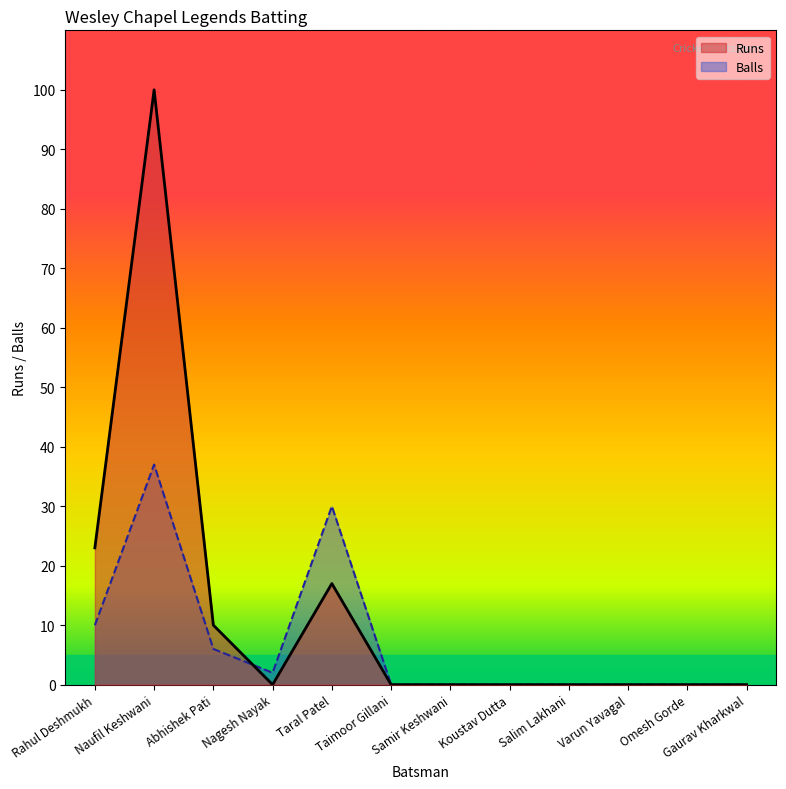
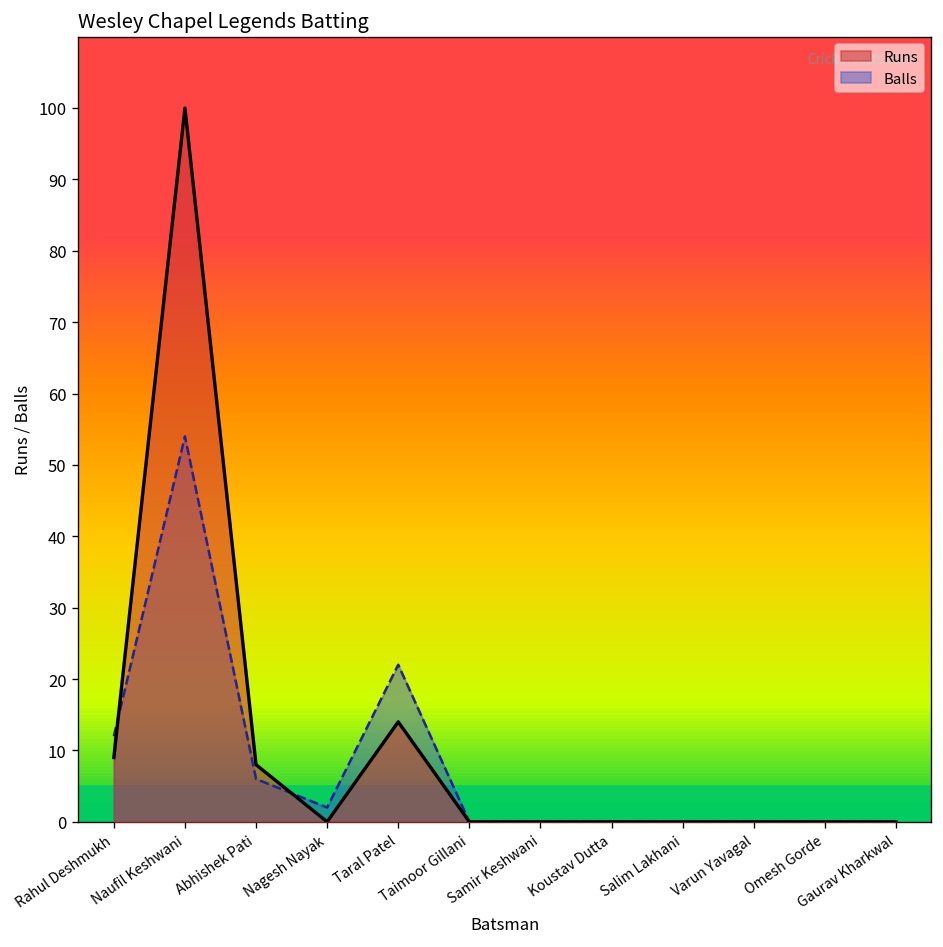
  {
    "Runs": {
-     "Rahul Deshmukh": 23,
+     "Rahul Deshmukh": 9,
      "Naufil Keshwani": 100,
-     "Abhishek Pati": 10,
-     "Taral Patel": 17
+     "Abhishek Pati": 8,
+     "Taral Patel": 14
    },
    "Balls": {
-     "Rahul Deshmukh": 10,
-     "Naufil Keshwani": 37,
+     "Rahul Deshmukh": 12,
+     "Naufil Keshwani": 54,
      "Abhishek Pati": 6,
-     "Taral Patel": 30
+     "Taral Patel": 22
    }
  }
